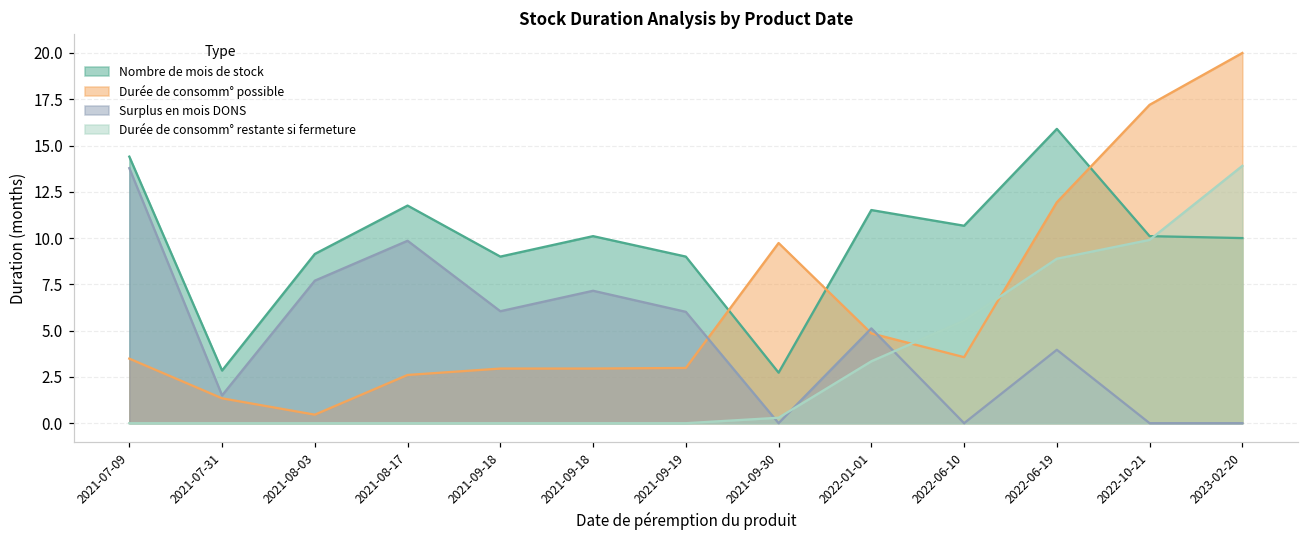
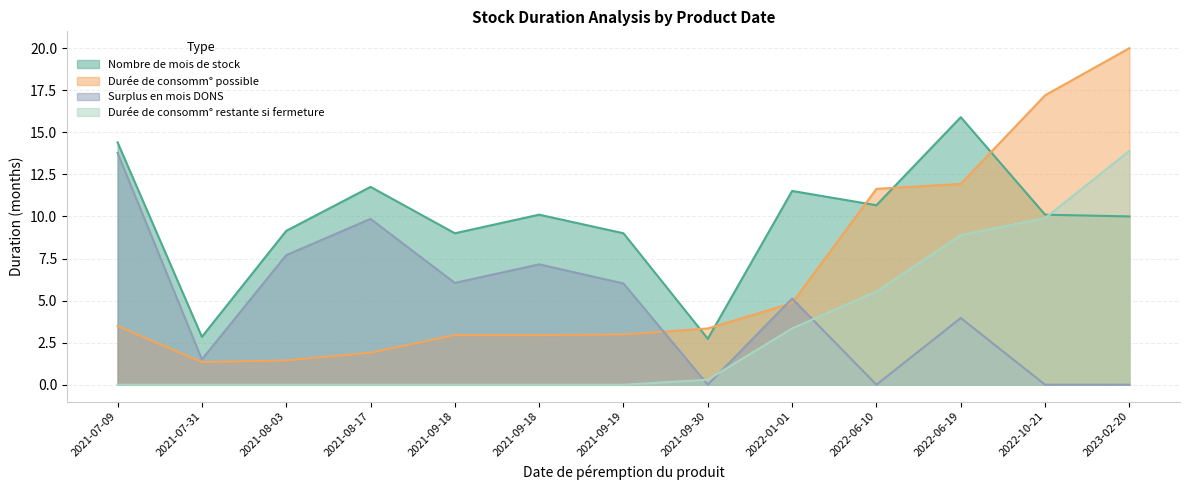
  {
    "Durée de consomm° possible": {
      "2021-07-09": 3.5,
      "2021-07-31": 1.3,
-     "2021-08-03": 0.5,
-     "2021-08-17": 2.6,
+     "2021-08-03": 1.4,
+     "2021-08-17": 1.9,
      "2021-09-19": 3.0,
-     "2021-09-30": 9.7,
+     "2021-09-30": 3.3,
      "2022-01-01": 4.9,
-     "2022-06-10": 3.6,
+     "2022-06-10": 11.6,
      "2022-06-19": 11.9,
      "2022-10-21": 17.2,
      "2023-02-20": 20.0
    }
  }
